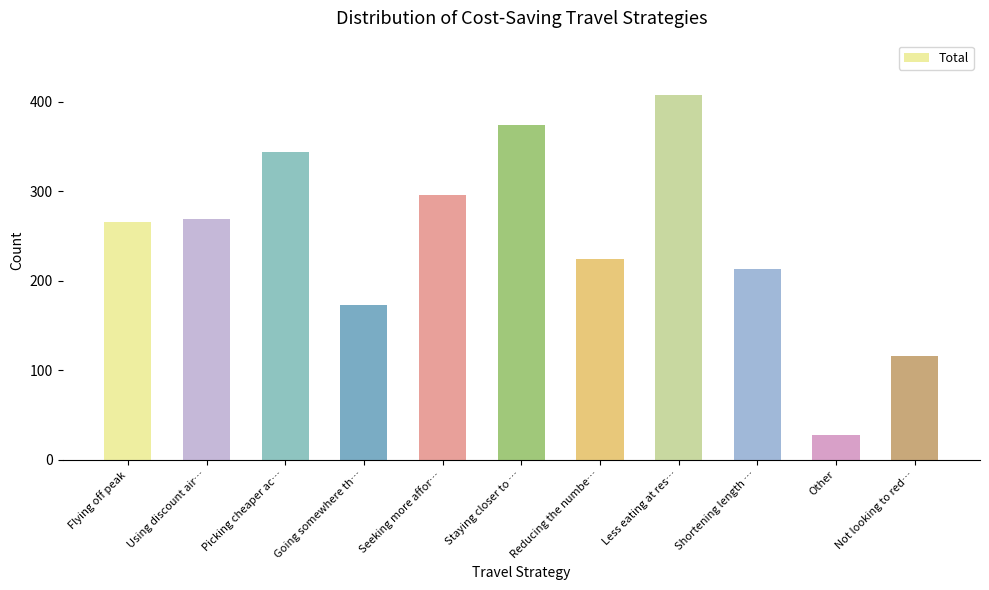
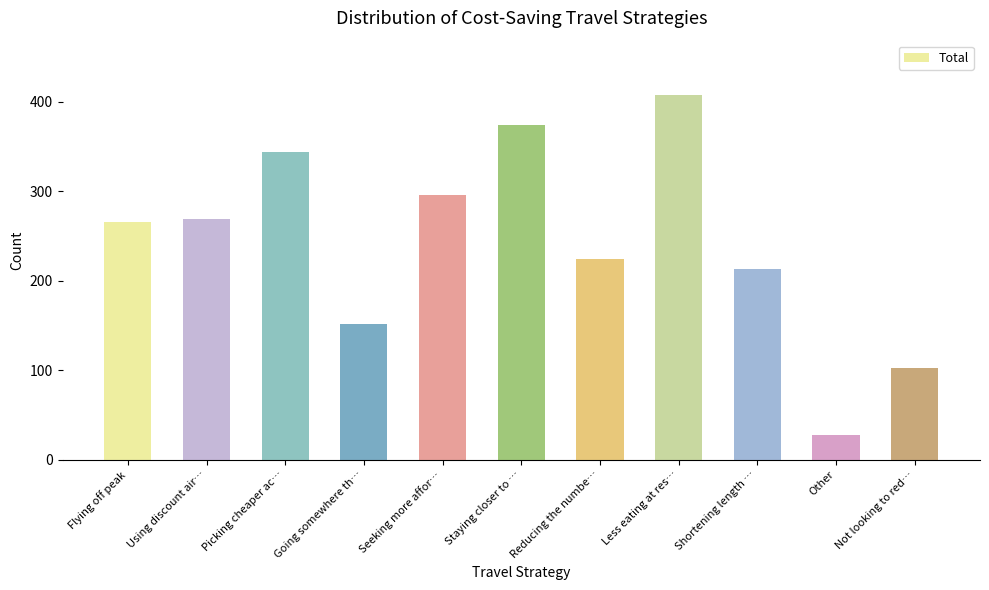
  {
    "Flying off peak": 270,
    "Using discount air…": 270,
    "Picking cheaper ac…": 340,
-   "Going somewhere th…": 170,
+   "Going somewhere th…": 150,
    "Seeking more affor…": 300,
    "Staying closer to …": 370,
    "Reducing the numbe…": 220,
    "Less eating at res…": 410,
    "Shortening length …": 210,
    "Other": 30,
-   "Not looking to red…": 120
+   "Not looking to red…": 100
  }
